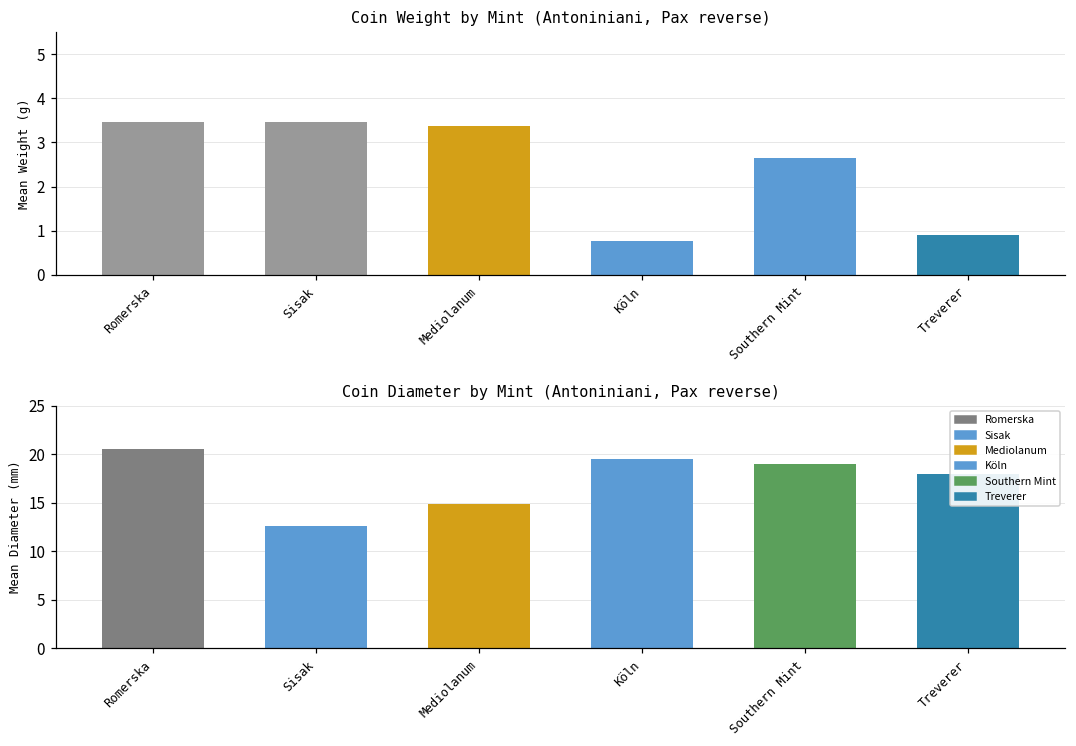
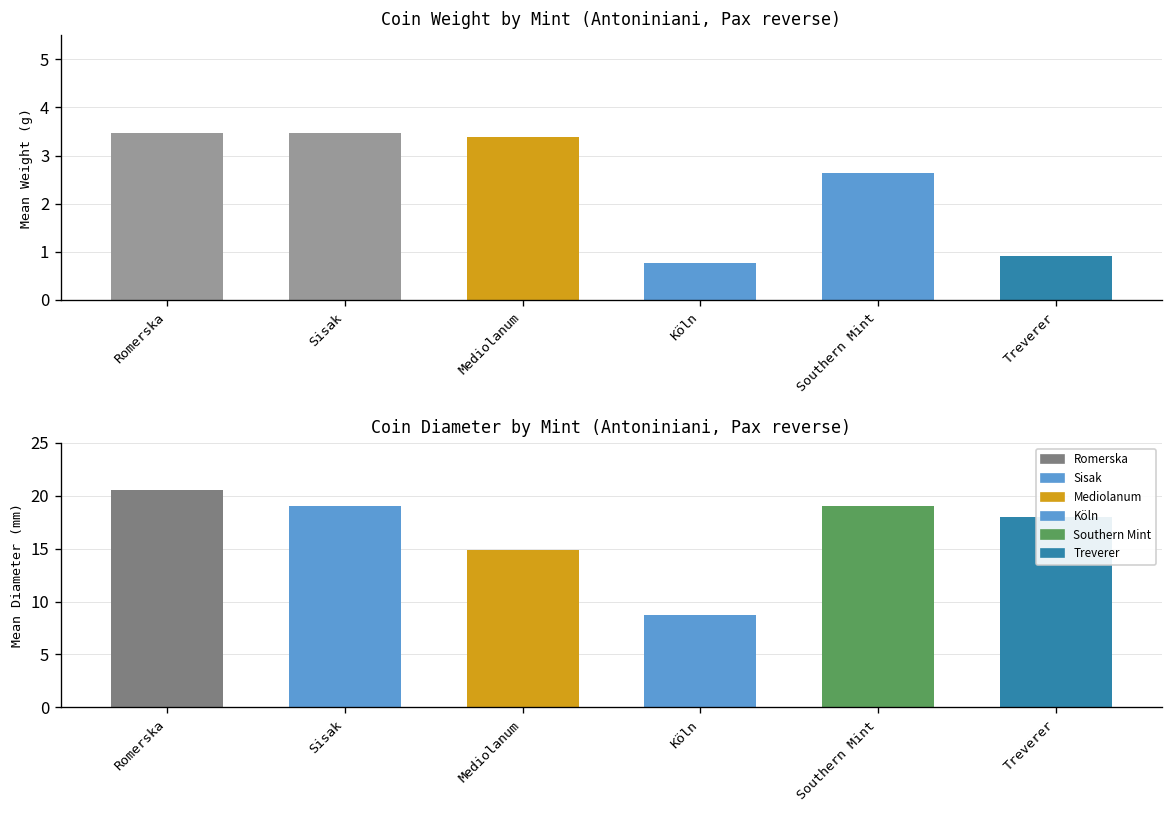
  {
    "Coin Weight by Mint (Antoniniani, Pax reverse)": {
      "Romerska": 3.5,
      "Sisak": 3.5,
      "Mediolanum": 3.4,
      "Köln": 0.8,
      "Southern Mint": 2.6,
      "Treverer": 0.9
    },
    "Coin Diameter by Mint (Antoniniani, Pax reverse)": {
      "Romerska": 21,
-     "Sisak": 13,
+     "Sisak": 19,
      "Mediolanum": 15,
-     "Köln": 20,
+     "Köln": 9,
      "Southern Mint": 19
    }
  }
